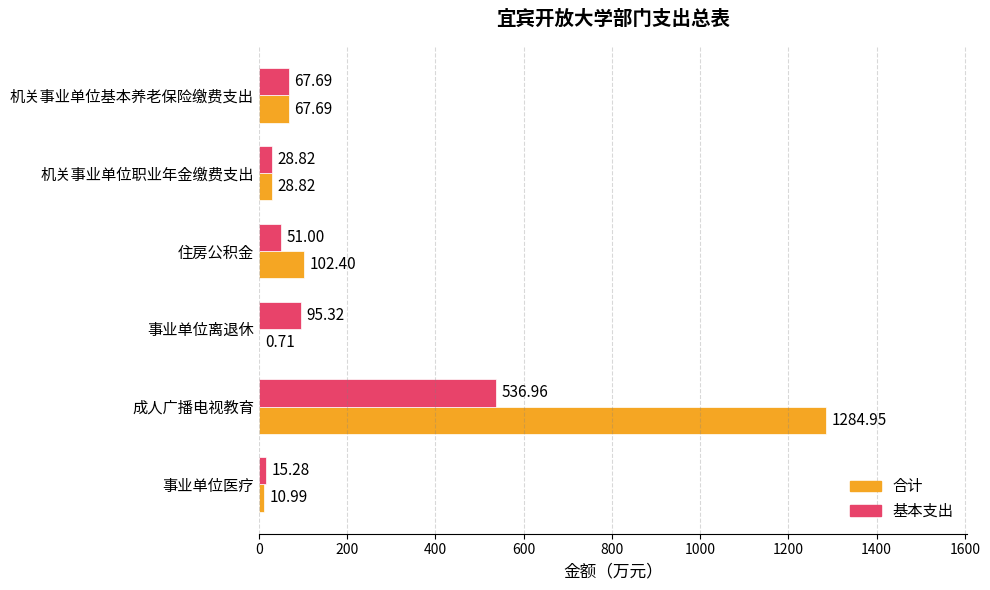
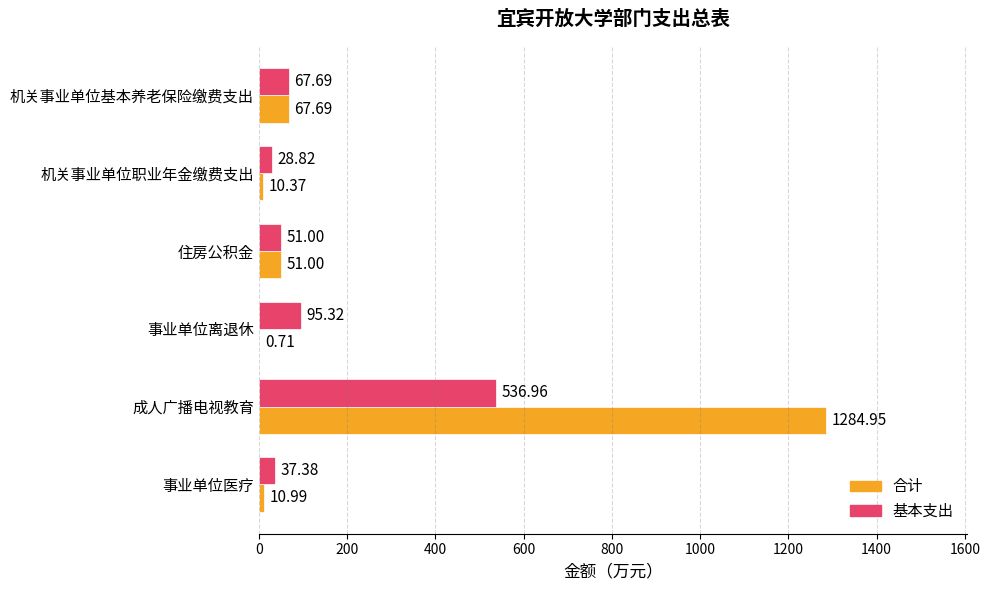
  {
    "合计": {
      "机关事业单位基本养老保险缴费支出": 67.69,
-     "机关事业单位职业年金缴费支出": 28.82,
-     "住房公积金": 102.40,
+     "机关事业单位职业年金缴费支出": 10.37,
+     "住房公积金": 51.00,
      "事业单位离退休": 0.71,
      "成人广播电视教育": 1284.95,
      "事业单位医疗": 10.99
    },
    "基本支出": {
      "机关事业单位基本养老保险缴费支出": 67.69,
      "机关事业单位职业年金缴费支出": 28.82,
      "住房公积金": 51.00,
      "事业单位离退休": 95.32,
      "成人广播电视教育": 536.96,
-     "事业单位医疗": 15.28
+     "事业单位医疗": 37.38
    }
  }
